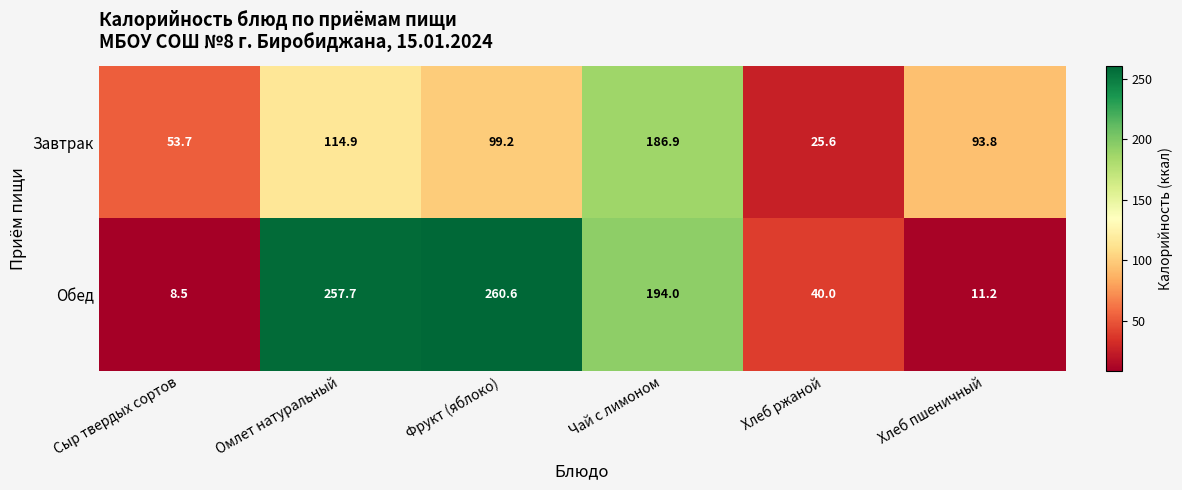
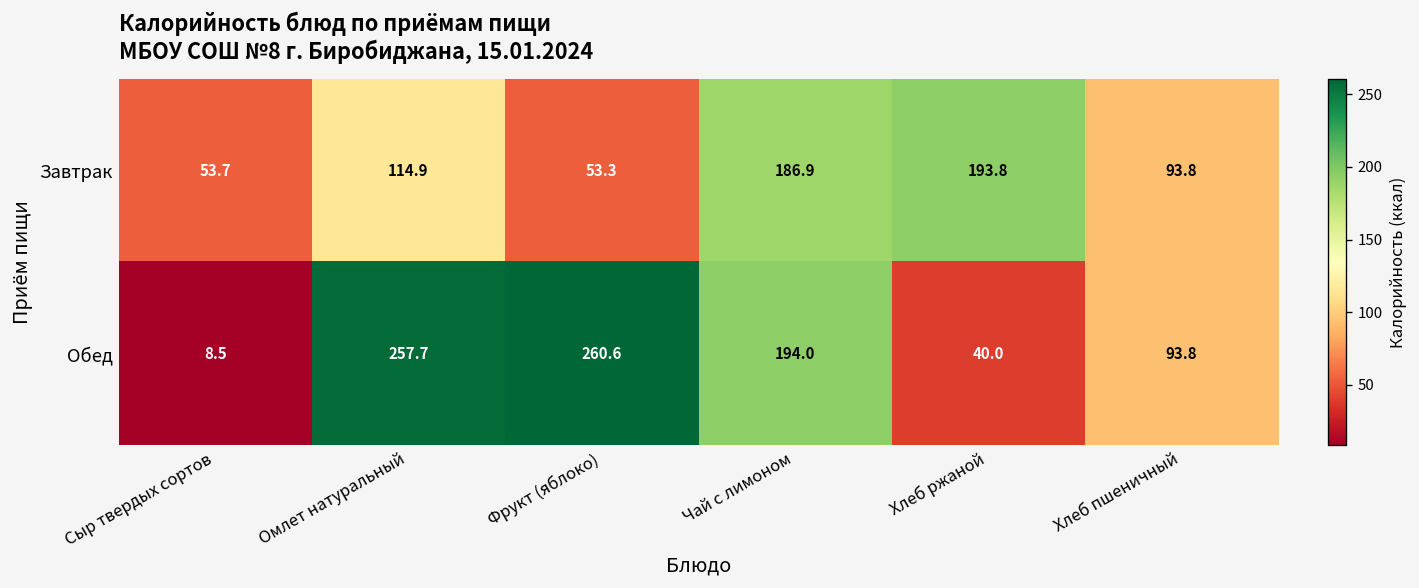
  {
    "Завтрак": {
      "Сыр твердых сортов": 53.7,
      "Омлет натуральный": 114.9,
-     "Фрукт (яблоко)": 99.2,
+     "Фрукт (яблоко)": 53.3,
      "Чай с лимоном": 186.9,
-     "Хлеб ржаной": 25.6,
+     "Хлеб ржаной": 193.8,
      "Хлеб пшеничный": 93.8
    },
    "Обед": {
      "Сыр твердых сортов": 8.5,
      "Омлет натуральный": 257.7,
      "Фрукт (яблоко)": 260.6,
      "Чай с лимоном": 194.0,
      "Хлеб ржаной": 40.0,
-     "Хлеб пшеничный": 11.2
+     "Хлеб пшеничный": 93.8
    }
  }
